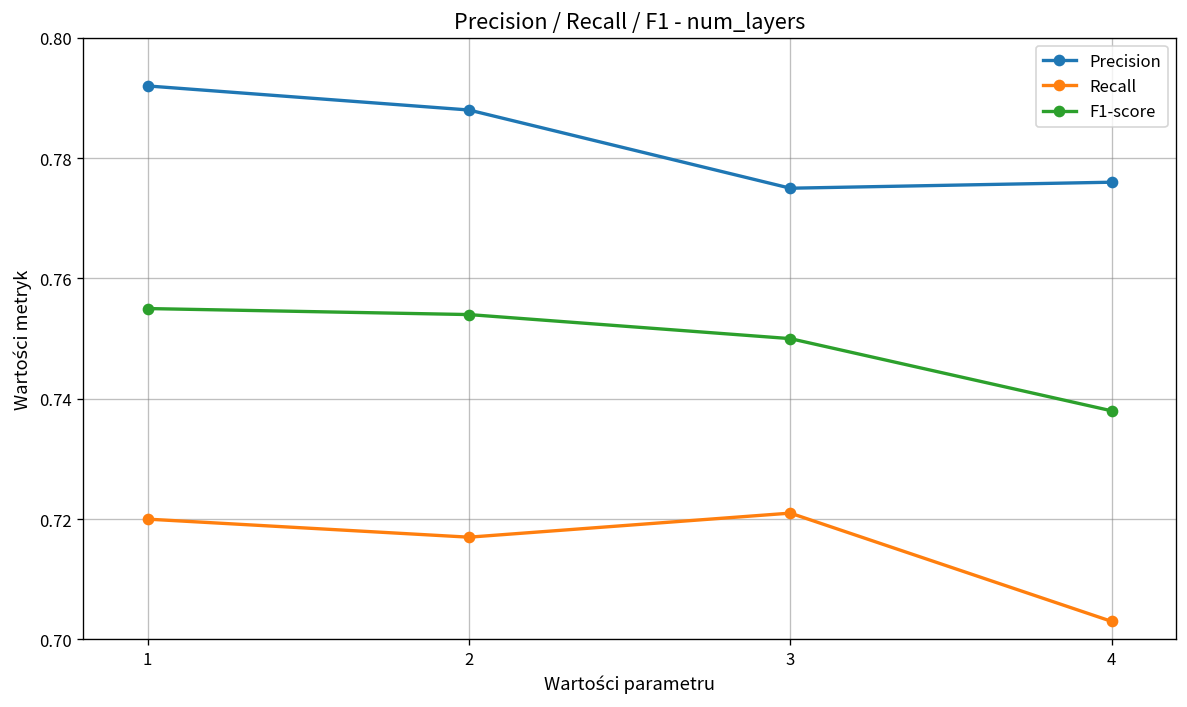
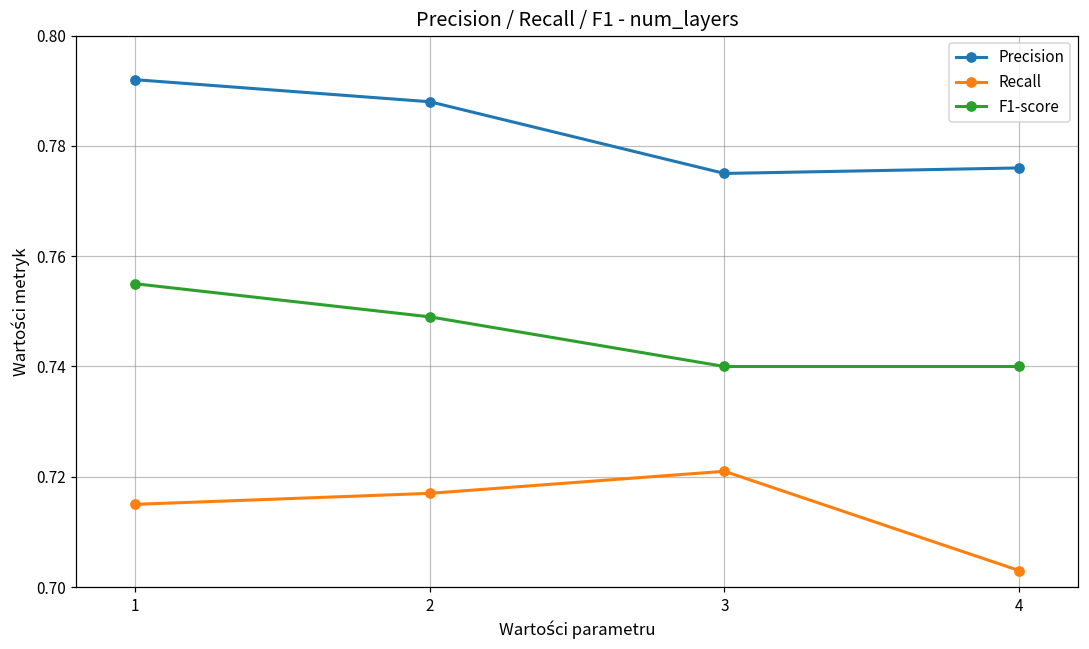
  {
    "Precision": {
      "1": 0.792,
      "2": 0.788,
      "3": 0.775,
      "4": 0.776
    },
    "Recall": {
-     "1": 0.720,
+     "1": 0.715,
      "2": 0.717,
      "3": 0.721,
      "4": 0.703
    },
    "F1-score": {
      "1": 0.755,
-     "2": 0.754,
-     "3": 0.75,
-     "4": 0.738
+     "2": 0.749,
+     "3": 0.74,
+     "4": 0.740
    }
  }
